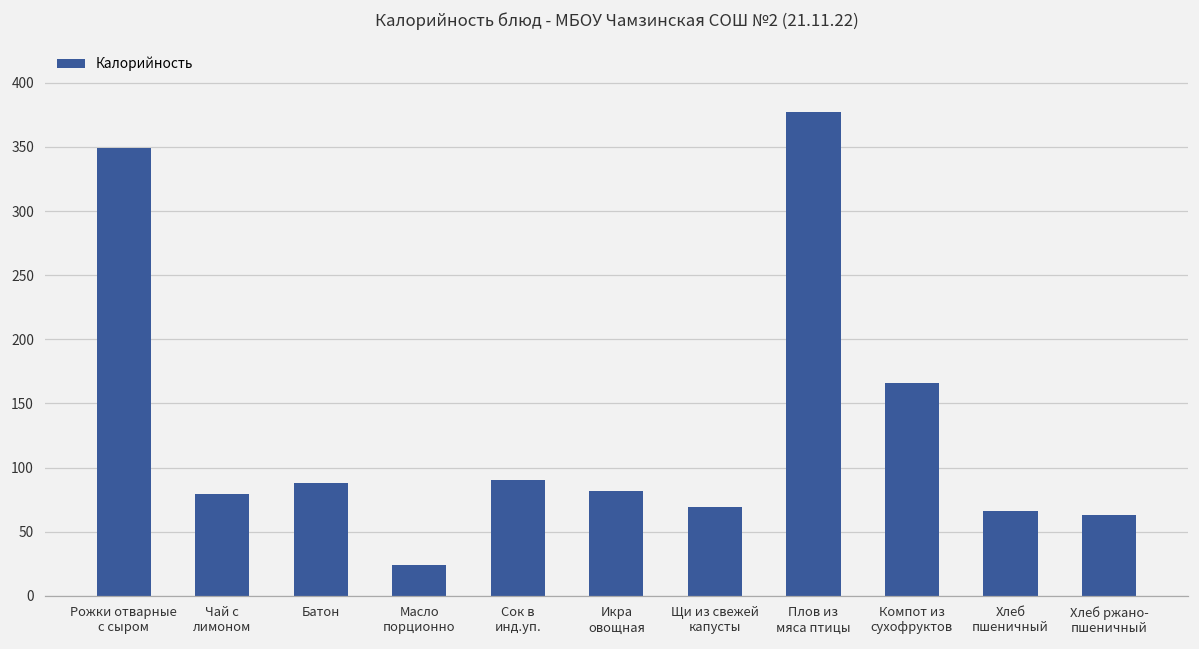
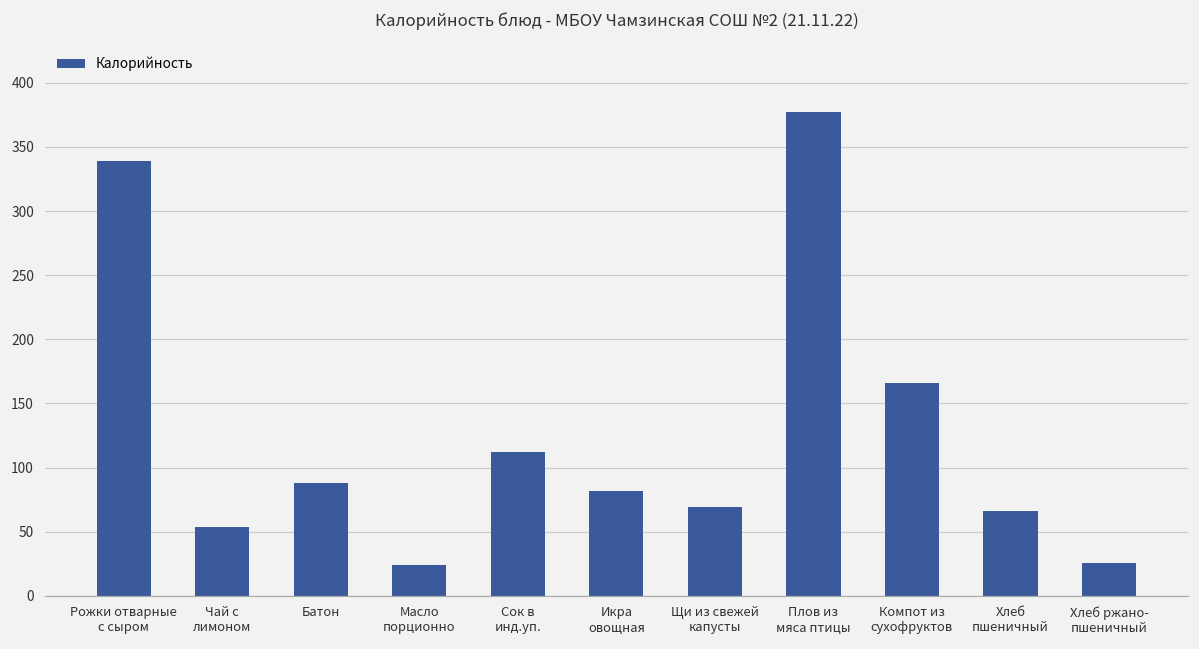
  {
-   "Рожки отварные с сыром": 349,
-   "Чай с лимоном": 79,
+   "Рожки отварные с сыром": 339,
+   "Чай с лимоном": 53,
    "Батон": 88,
    "Масло порционно": 24,
-   "Сок в инд.уп.": 90,
+   "Сок в инд.уп.": 112,
    "Икра овощная": 82,
    "Щи из свежей капусты": 69,
    "Плов из мяса птицы": 378,
    "Компот из сухофруктов": 166,
    "Хлеб пшеничный": 66,
-   "Хлеб ржано- пшеничный": 63
+   "Хлеб ржано- пшеничный": 26
  }
